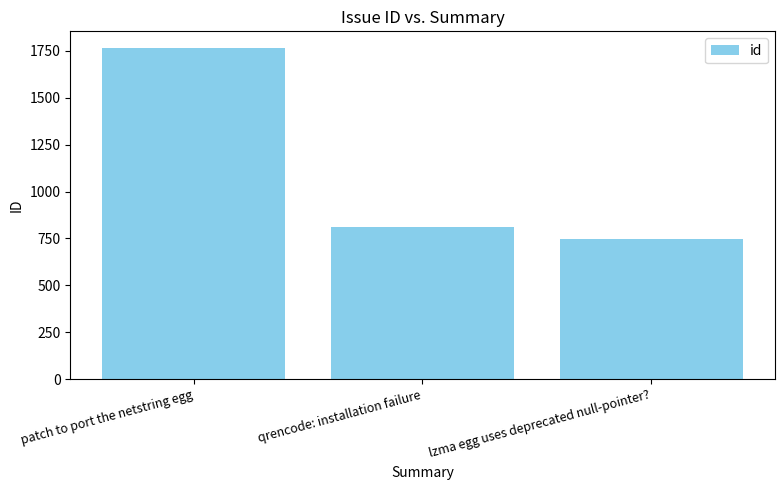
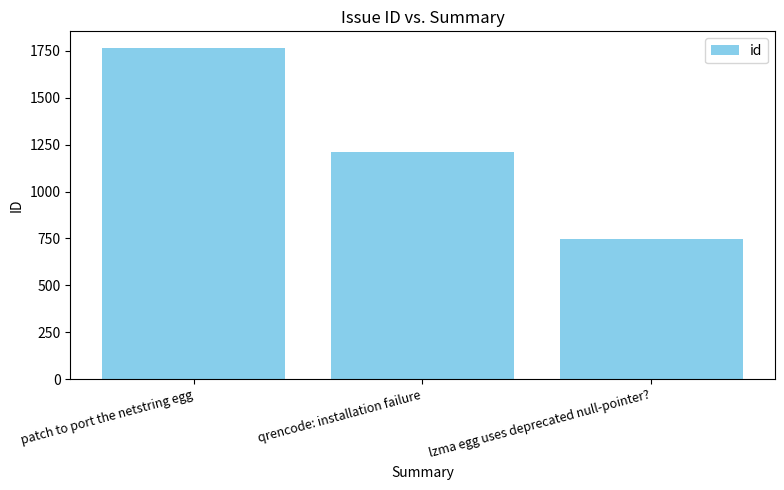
  {
    "patch to port the netstring egg": 1770,
-   "qrencode: installation failure": 810,
+   "qrencode: installation failure": 1210,
    "lzma egg uses deprecated null-pointer?": 750
  }
